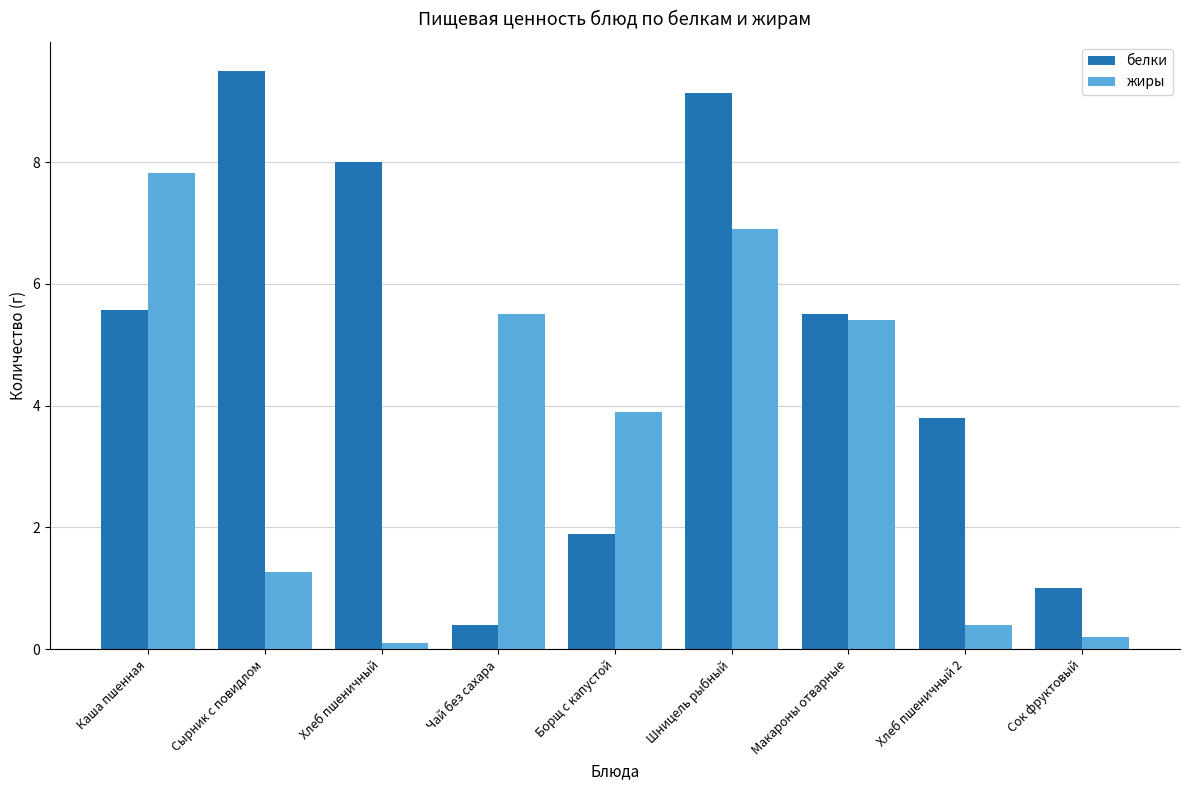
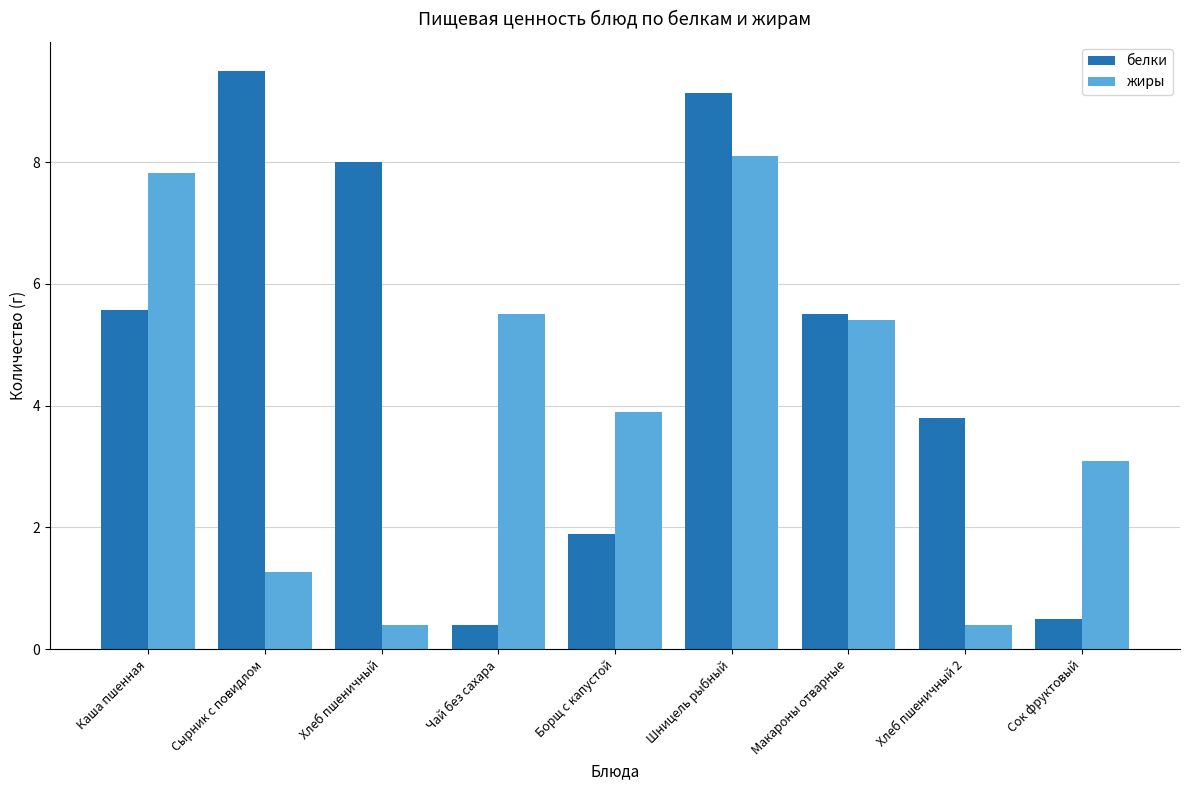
  {
    "белки": {
      "Каша пшенная": 5.6,
      "Сырник с повидлом": 9.5,
      "Хлеб пшеничный": 8.0,
      "Чай без сахара": 0.4,
      "Борщ с капустой": 1.9,
      "Шницель рыбный": 9.1,
      "Макароны отварные": 5.5,
      "Хлеб пшеничный 2": 3.8,
-     "Сок фруктовый": 1.0
+     "Сок фруктовый": 0.5
    },
    "жиры": {
      "Каша пшенная": 7.8,
      "Сырник с повидлом": 1.3,
-     "Хлеб пшеничный": 0.1,
+     "Хлеб пшеничный": 0.4,
      "Чай без сахара": 5.5,
      "Борщ с капустой": 3.9,
-     "Шницель рыбный": 6.9,
+     "Шницель рыбный": 8.1,
      "Макароны отварные": 5.4,
      "Хлеб пшеничный 2": 0.4,
-     "Сок фруктовый": 0.2
+     "Сок фруктовый": 3.1
    }
  }
